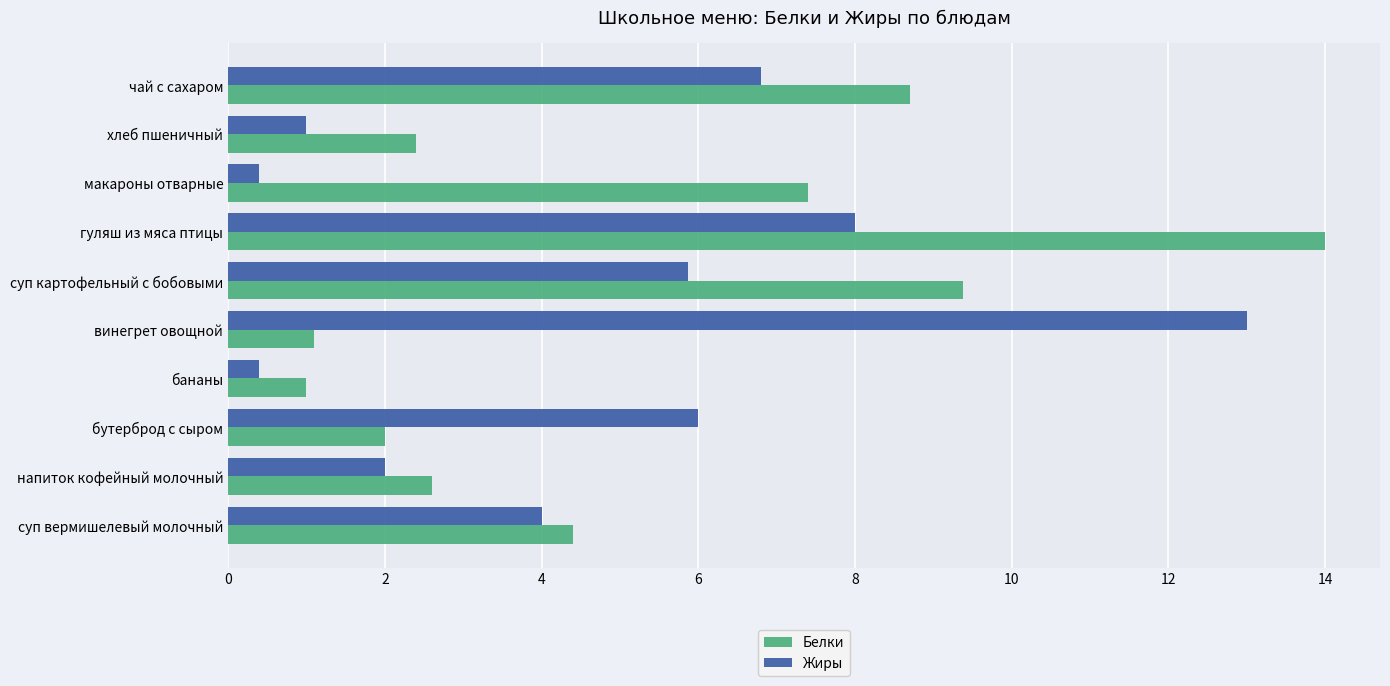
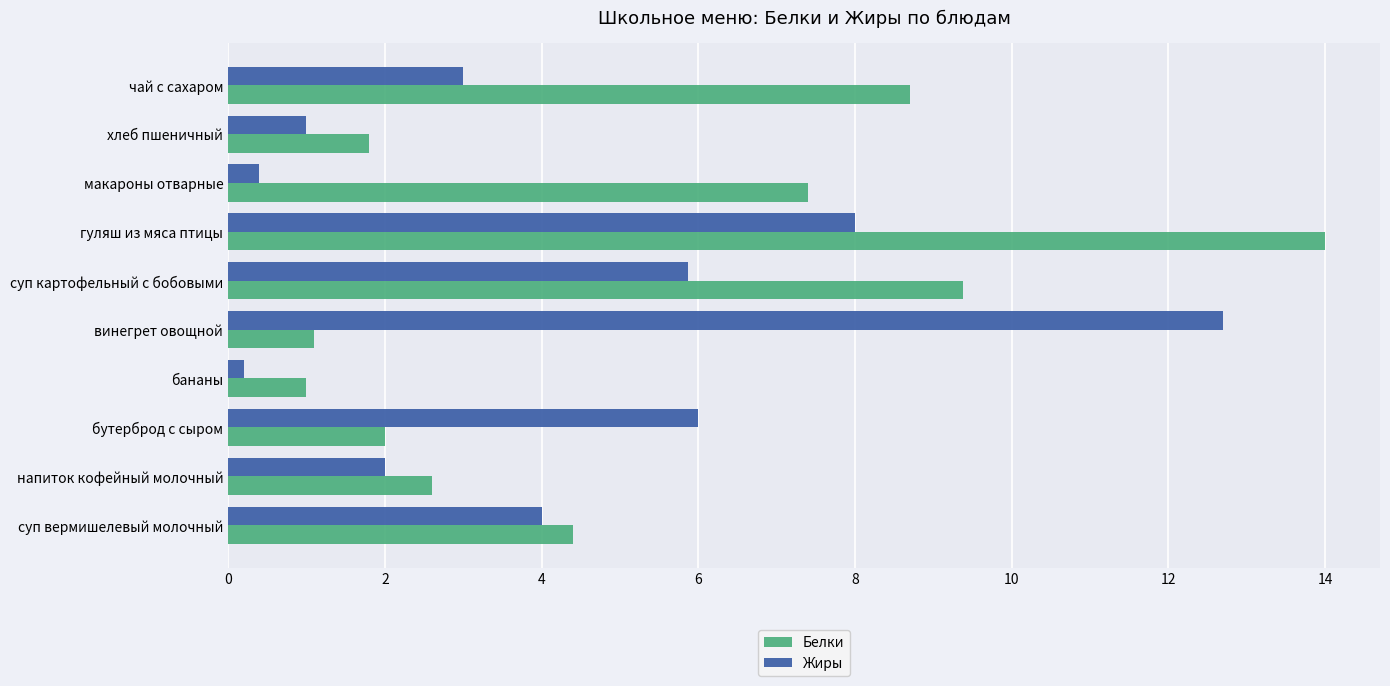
  {
    "Белки": {
      "чай с сахаром": 8.7,
-     "хлеб пшеничный": 2.4,
+     "хлеб пшеничный": 1.8,
      "макароны отварные": 7.4,
      "гуляш из мяса птицы": 14.0,
      "суп картофельный с бобовыми": 9.4,
      "винегрет овощной": 1.1,
      "бананы": 1.0,
      "бутерброд с сыром": 2.0,
      "напиток кофейный молочный": 2.6,
      "суп вермишелевый молочный": 4.4
    },
    "Жиры": {
-     "чай с сахаром": 6.8,
+     "чай с сахаром": 3.0,
      "хлеб пшеничный": 1.0,
      "макароны отварные": 0.4,
      "гуляш из мяса птицы": 8.0,
      "суп картофельный с бобовыми": 5.9,
-     "винегрет овощной": 13.0,
-     "бананы": 0.4,
+     "винегрет овощной": 12.7,
+     "бананы": 0.2,
      "бутерброд с сыром": 6.0,
      "напиток кофейный молочный": 2.0,
      "суп вермишелевый молочный": 4.0
    }
  }
